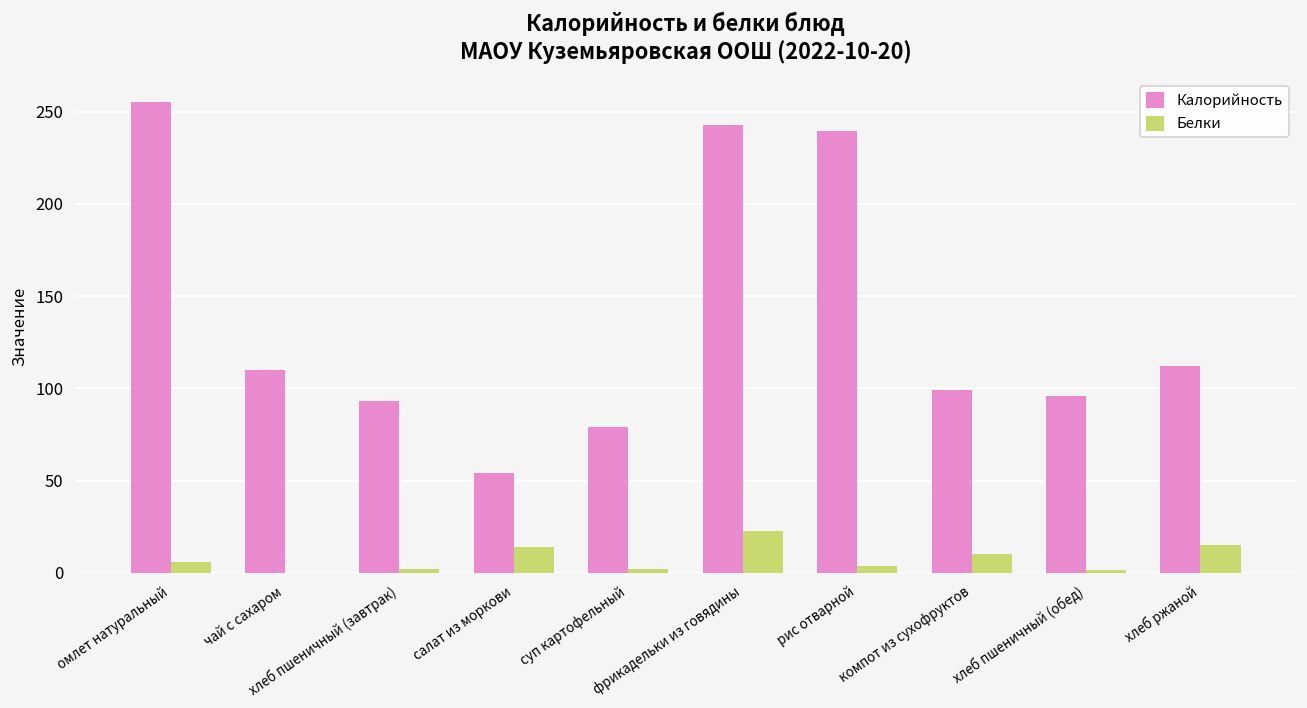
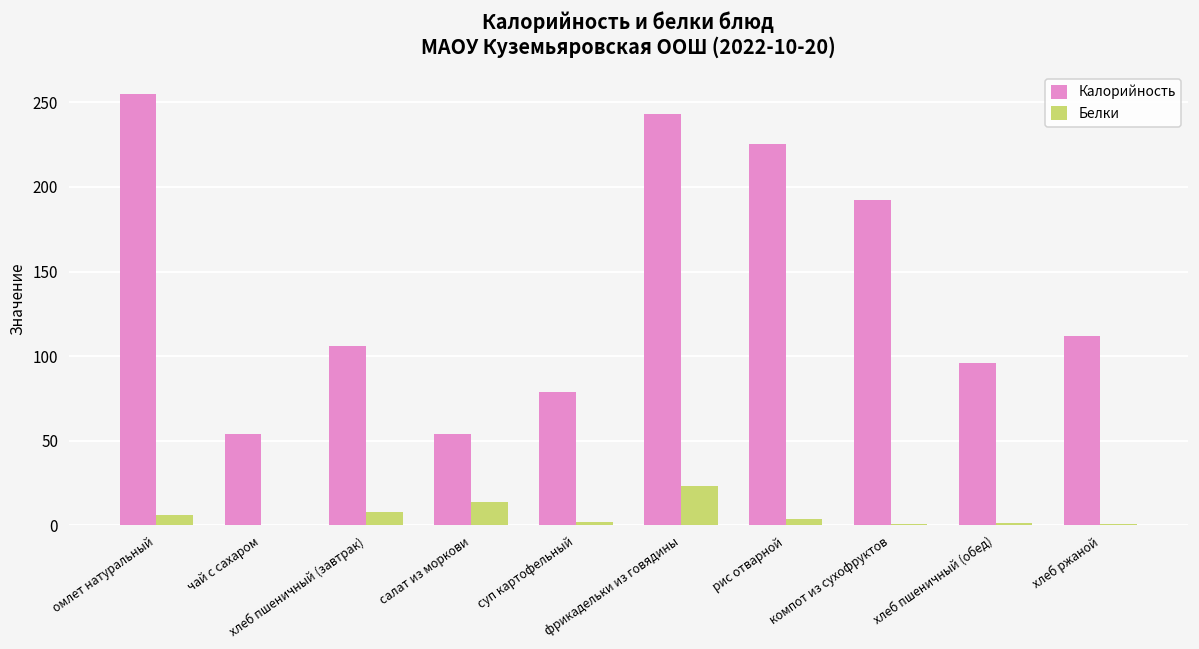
  {
    "Калорийность": {
      "омлет натуральный": 255,
-     "чай с сахаром": 110,
-     "хлеб пшеничный (завтрак)": 93,
+     "чай с сахаром": 54,
+     "хлеб пшеничный (завтрак)": 106,
      "салат из моркови": 54,
      "суп картофельный": 79,
      "фрикадельки из говядины": 243,
-     "рис отварной": 240,
-     "компот из сухофруктов": 99,
+     "рис отварной": 225,
+     "компот из сухофруктов": 192,
      "хлеб пшеничный (обед)": 96,
      "хлеб ржаной": 112
    },
    "Белки": {
      "омлет натуральный": 6,
      "чай с сахаром": 0,
-     "хлеб пшеничный (завтрак)": 2,
+     "хлеб пшеничный (завтрак)": 8,
      "салат из моркови": 14,
      "суп картофельный": 2,
      "фрикадельки из говядины": 23,
      "рис отварной": 4,
-     "компот из сухофруктов": 10,
-     "хлеб ржаной": 15
+     "компот из сухофруктов": 1,
+     "хлеб ржаной": 1
    }
  }
